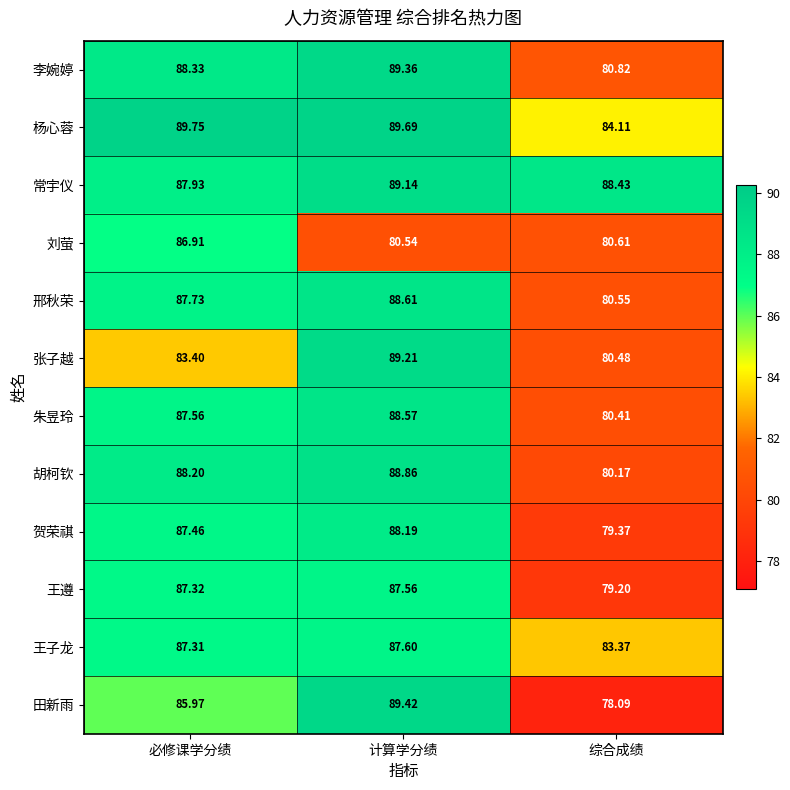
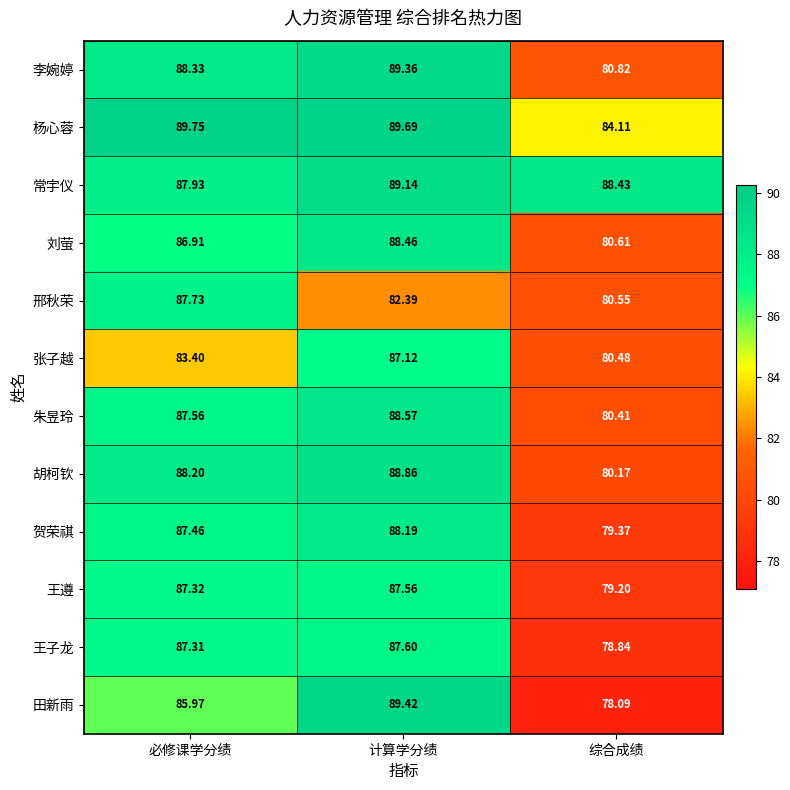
  {
    "李婉婷": {
      "必修课学分绩": 88.33,
      "计算学分绩": 89.36,
      "综合成绩": 80.82
    },
    "杨心蓉": {
      "必修课学分绩": 89.75,
      "计算学分绩": 89.69,
      "综合成绩": 84.11
    },
    "常宇仪": {
      "必修课学分绩": 87.93,
      "计算学分绩": 89.14,
      "综合成绩": 88.43
    },
    "刘萤": {
      "必修课学分绩": 86.91,
-     "计算学分绩": 80.54,
+     "计算学分绩": 88.46,
      "综合成绩": 80.61
    },
    "邢秋荣": {
      "必修课学分绩": 87.73,
-     "计算学分绩": 88.61,
+     "计算学分绩": 82.39,
      "综合成绩": 80.55
    },
    "张子越": {
      "必修课学分绩": 83.40,
-     "计算学分绩": 89.21,
+     "计算学分绩": 87.12,
      "综合成绩": 80.48
    },
    "朱昱玲": {
      "必修课学分绩": 87.56,
      "计算学分绩": 88.57,
      "综合成绩": 80.41
    },
    "胡柯钦": {
      "必修课学分绩": 88.20,
      "计算学分绩": 88.86,
      "综合成绩": 80.17
    },
    "贺荣祺": {
      "必修课学分绩": 87.46,
      "计算学分绩": 88.19,
      "综合成绩": 79.37
    },
    "王遵": {
      "必修课学分绩": 87.32,
      "计算学分绩": 87.56,
      "综合成绩": 79.20
    },
    "王子龙": {
      "必修课学分绩": 87.31,
      "计算学分绩": 87.60,
-     "综合成绩": 83.37
+     "综合成绩": 78.84
    },
    "田新雨": {
      "必修课学分绩": 85.97,
      "计算学分绩": 89.42,
      "综合成绩": 78.09
    }
  }
